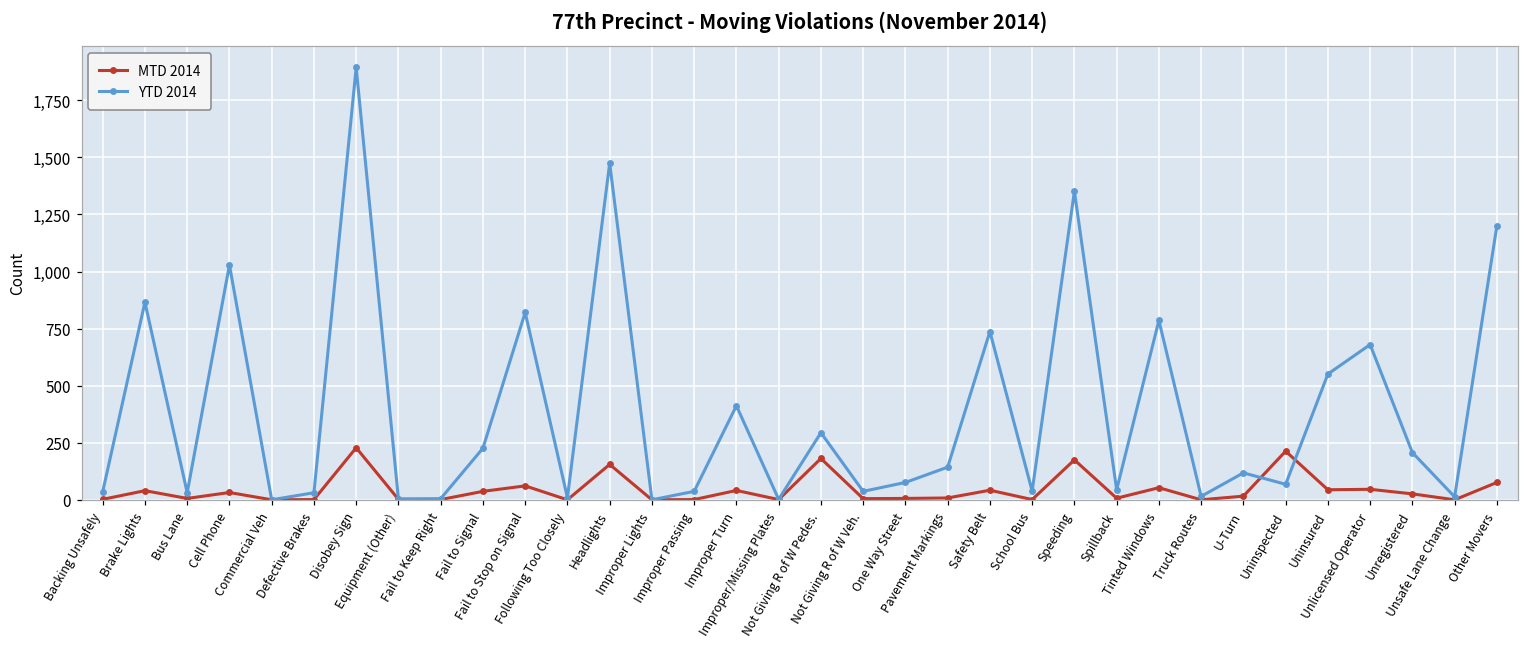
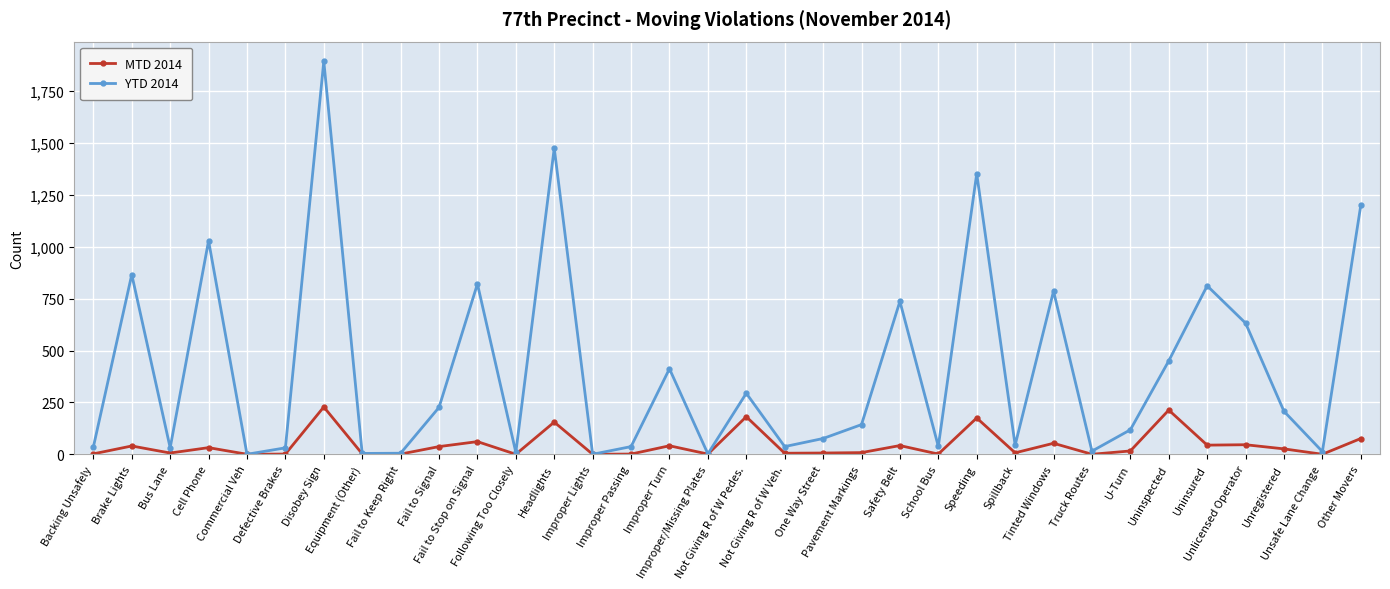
  {
    "MTD 2014": {
      "Backing Unsafely": "0",
      "Brake Lights": "40",
      "Bus Lane": "10",
      "Cell Phone": "30",
      "Defective Brakes": "0",
      "Disobey Sign": "230",
      "Fail to Signal": "40",
      "Fail to Stop on Signal": "60",
      "Headlights": "160",
      "Improper Passing": "0",
      "Improper Turn": "40",
      "Not Giving R of W Pedes.": "180",
      "Not Giving R of W Veh.": "10",
      "One Way Street": "10",
      "Pavement Markings": "10",
      "Safety Belt": "40",
      "School Bus": "0",
      "Speeding": "180",
      "Spillback": "10",
      "Tinted Windows": "50",
      "Truck Routes": "0",
      "U-Turn": "20",
      "Uninspected": "210",
      "Uninsured": "40",
      "Unlicensed Operator": "50",
      "Unregistered": "30",
      "Unsafe Lane Change": "0",
      "Other Movers": "80"
    },
    "YTD 2014": {
      "Backing Unsafely": "40",
      "Brake Lights": "870",
      "Bus Lane": "30",
      "Cell Phone": "1,030",
      "Defective Brakes": "30",
      "Disobey Sign": "1,890",
      "Fail to Signal": "230",
      "Fail to Stop on Signal": "820",
      "Headlights": "1,480",
      "Improper Passing": "40",
      "Improper Turn": "410",
      "Not Giving R of W Pedes.": "290",
      "Not Giving R of W Veh.": "40",
      "One Way Street": "80",
      "Pavement Markings": "140",
      "Safety Belt": "740",
      "School Bus": "40",
      "Speeding": "1,350",
      "Spillback": "40",
      "Tinted Windows": "790",
      "Truck Routes": "20",
      "U-Turn": "120",
-     "Uninspected": "70",
-     "Uninsured": "550",
-     "Unlicensed Operator": "680",
+     "Uninspected": "450",
+     "Uninsured": "810",
+     "Unlicensed Operator": "630",
      "Unregistered": "210",
      "Unsafe Lane Change": "10",
      "Other Movers": "1,200"
    }
  }
